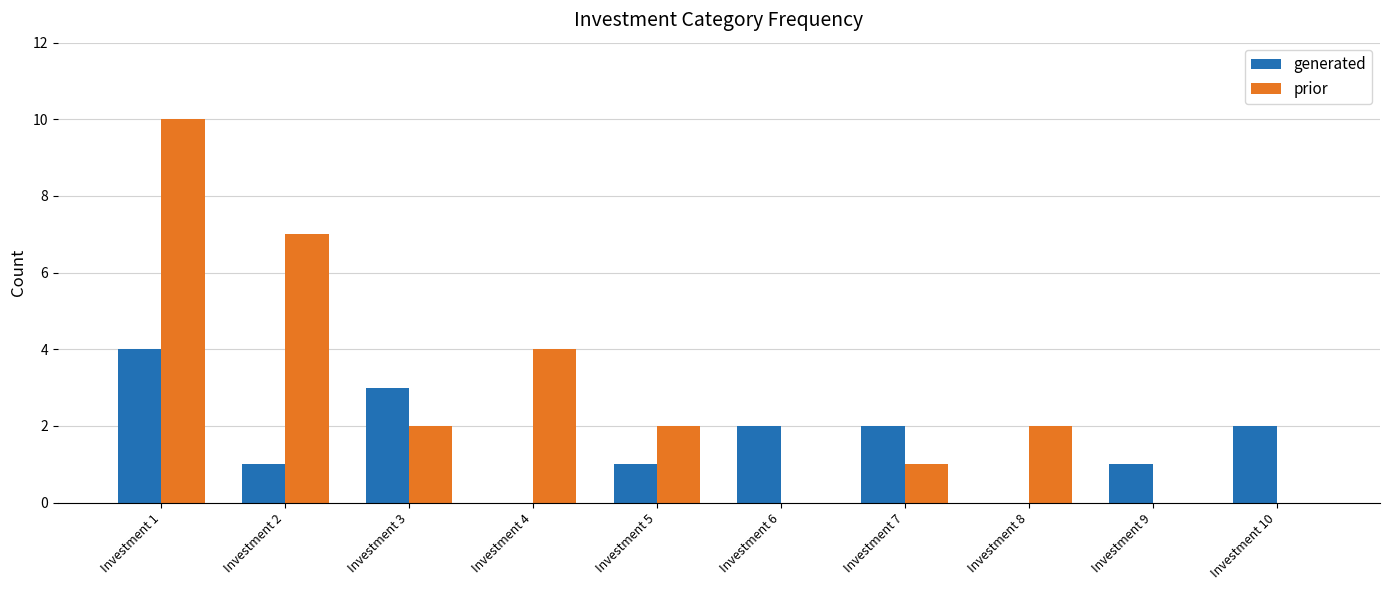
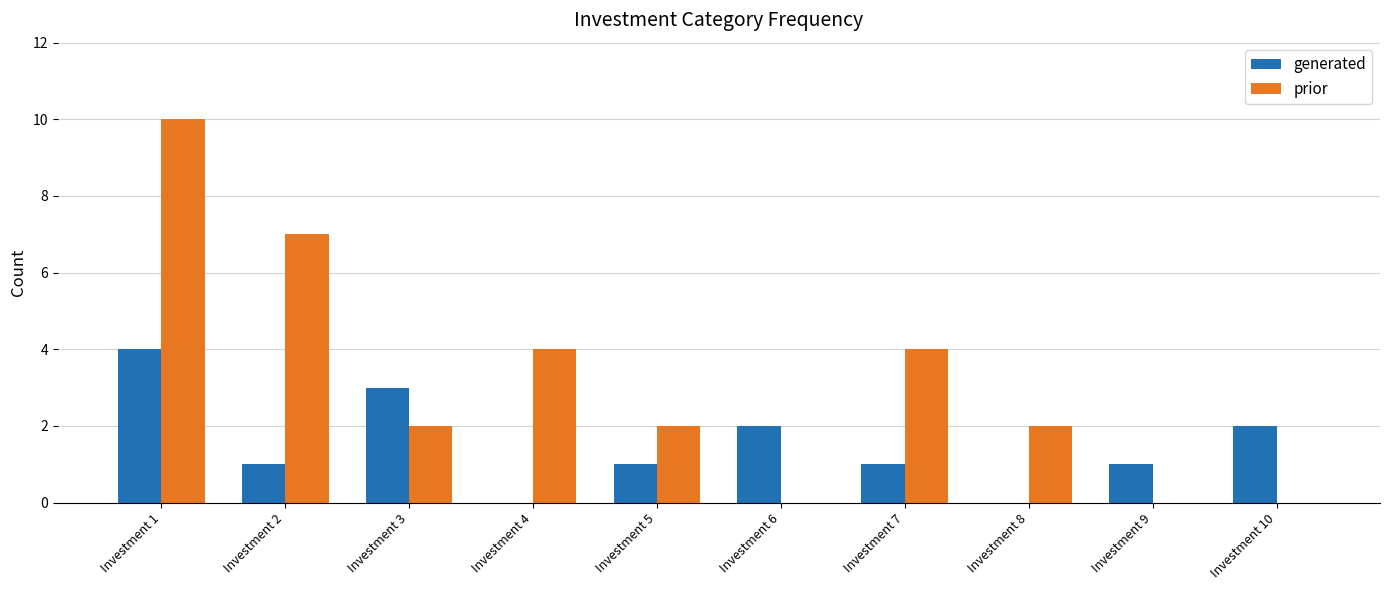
  {
    "generated": {
      "Investment 1": 4,
      "Investment 2": 1,
      "Investment 3": 3,
      "Investment 4": 0,
      "Investment 5": 1,
      "Investment 6": 2,
-     "Investment 7": 2,
+     "Investment 7": 1,
      "Investment 8": 0,
      "Investment 9": 1,
      "Investment 10": 2
    },
    "prior": {
      "Investment 1": 10,
      "Investment 2": 7,
      "Investment 3": 2,
      "Investment 4": 4,
      "Investment 5": 2,
      "Investment 6": 0,
-     "Investment 7": 1,
+     "Investment 7": 4,
      "Investment 8": 2,
      "Investment 9": 0,
      "Investment 10": 0
    }
  }
